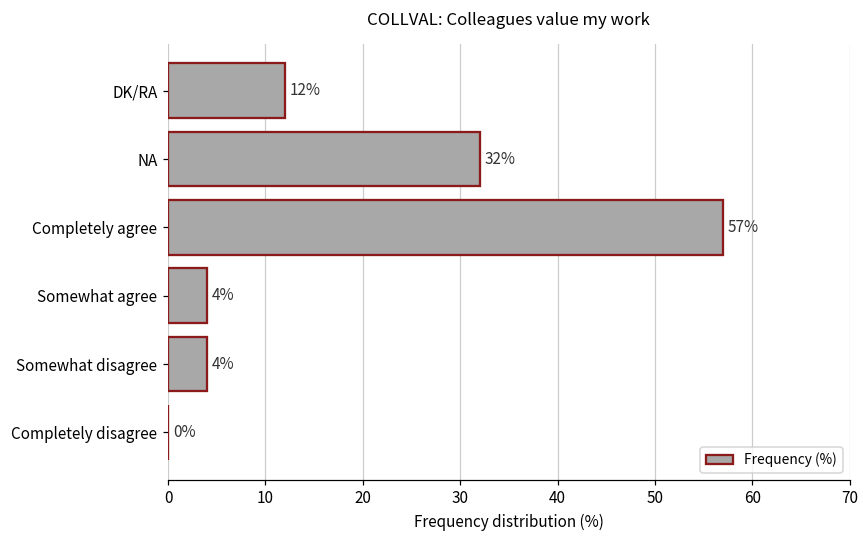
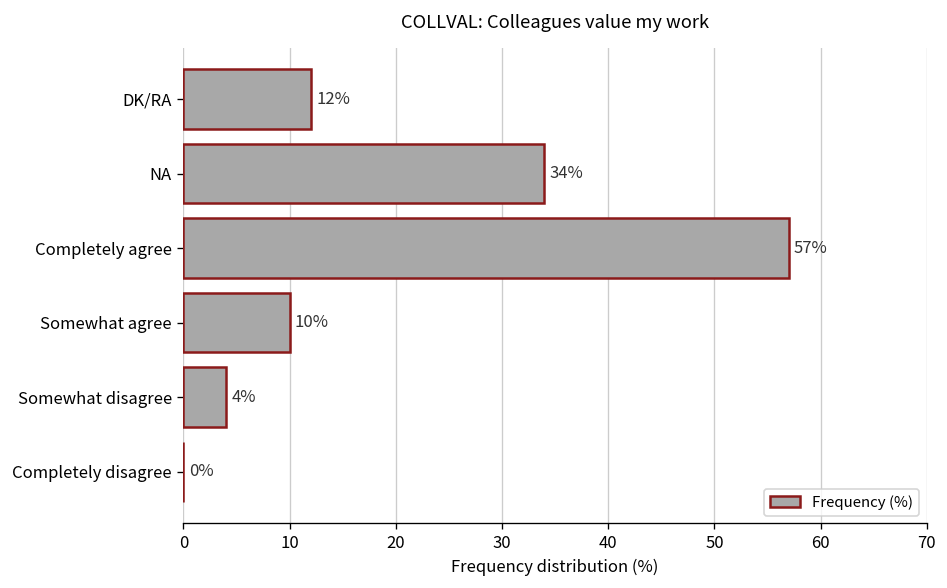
  {
    "DK/RA": "12%",
-   "NA": "32%",
+   "NA": "34%",
    "Completely agree": "57%",
-   "Somewhat agree": "4%",
+   "Somewhat agree": "10%",
    "Somewhat disagree": "4%",
    "Completely disagree": "0%"
  }
